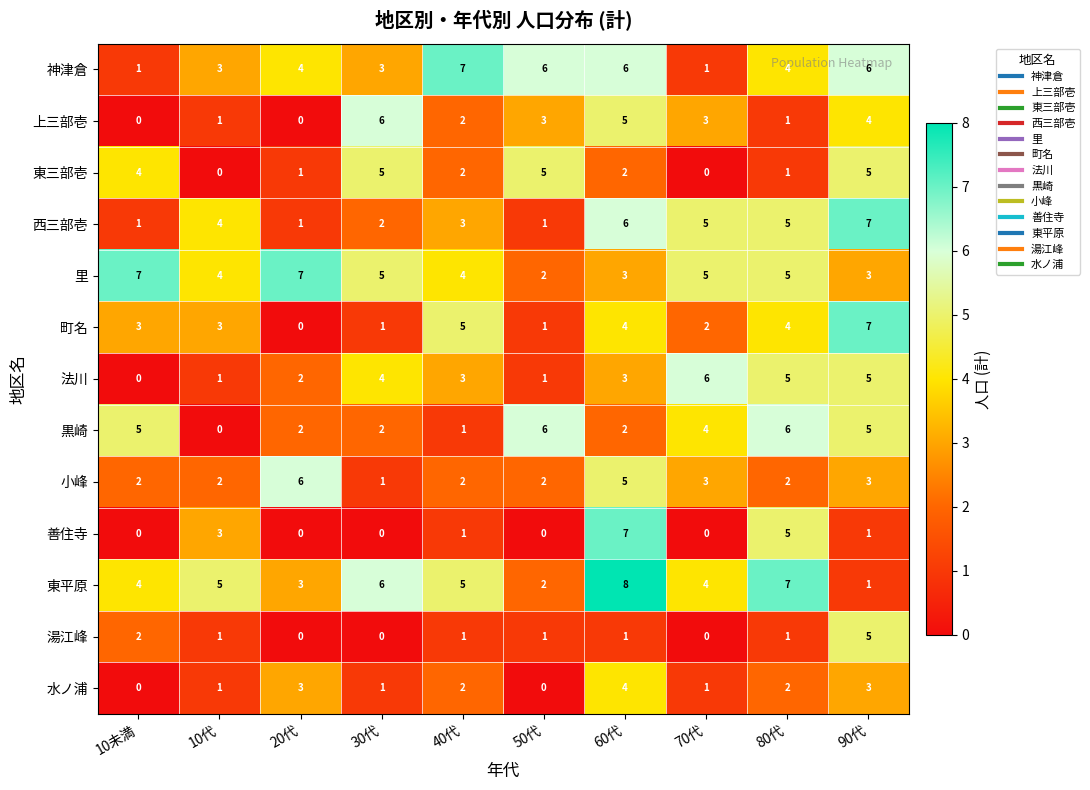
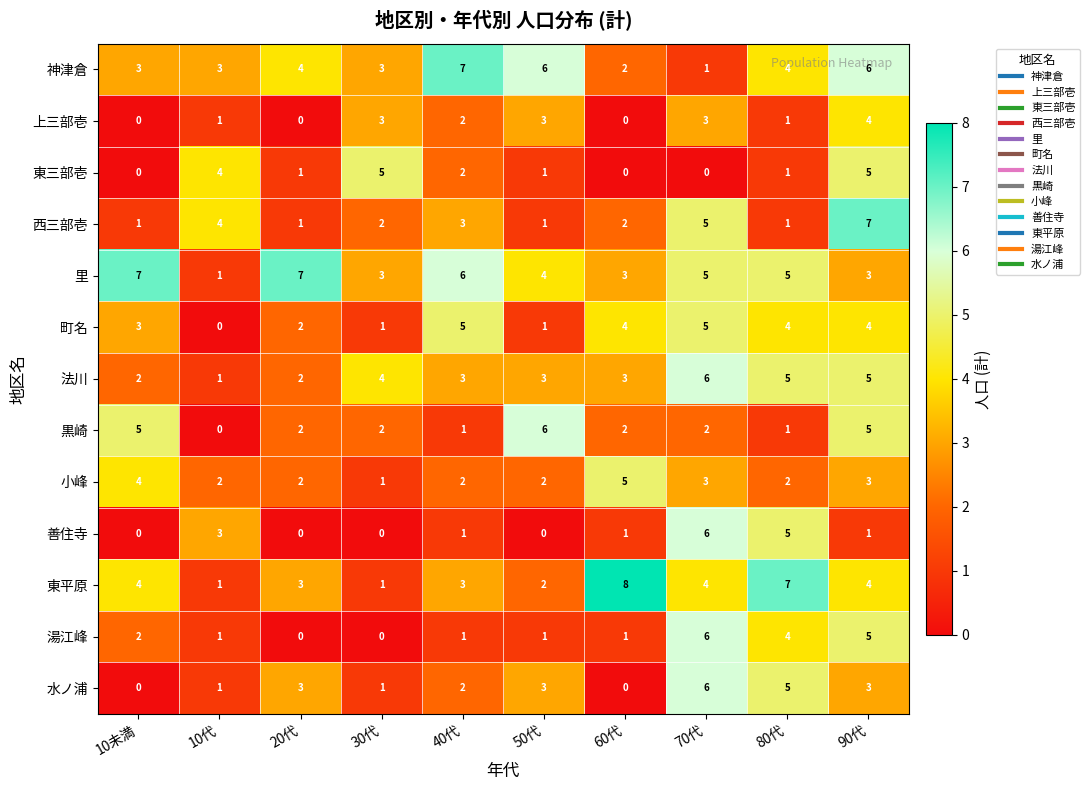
  {
    "神津倉": {
-     "10未満": 1,
+     "10未満": 3,
      "10代": 3,
      "20代": 4,
      "30代": 3,
      "40代": 7,
      "50代": 6,
-     "60代": 6,
+     "60代": 2,
      "70代": 1
    },
    "上三部壱": {
      "10未満": 0,
      "10代": 1,
      "20代": 0,
-     "30代": 6,
+     "30代": 3,
      "40代": 2,
      "50代": 3,
-     "60代": 5,
+     "60代": 0,
      "70代": 3,
      "80代": 1,
      "90代": 4
    },
    "東三部壱": {
-     "10未満": 4,
-     "10代": 0,
+     "10未満": 0,
+     "10代": 4,
      "20代": 1,
      "30代": 5,
      "40代": 2,
-     "50代": 5,
-     "60代": 2,
+     "50代": 1,
+     "60代": 0,
      "70代": 0,
      "80代": 1,
      "90代": 5
    },
    "西三部壱": {
      "10未満": 1,
      "10代": 4,
      "20代": 1,
      "30代": 2,
      "40代": 3,
      "50代": 1,
-     "60代": 6,
+     "60代": 2,
      "70代": 5,
-     "80代": 5,
+     "80代": 1,
      "90代": 7
    },
    "里": {
      "10未満": 7,
-     "10代": 4,
+     "10代": 1,
      "20代": 7,
-     "30代": 5,
-     "40代": 4,
-     "50代": 2,
+     "30代": 3,
+     "40代": 6,
+     "50代": 4,
      "60代": 3,
      "70代": 5,
      "80代": 5,
      "90代": 3
    },
    "町名": {
      "10未満": 3,
-     "10代": 3,
-     "20代": 0,
+     "10代": 0,
+     "20代": 2,
      "30代": 1,
      "40代": 5,
      "50代": 1,
      "60代": 4,
-     "70代": 2,
+     "70代": 5,
      "80代": 4,
-     "90代": 7
+     "90代": 4
    },
    "法川": {
-     "10未満": 0,
+     "10未満": 2,
      "10代": 1,
      "20代": 2,
      "30代": 4,
      "40代": 3,
-     "50代": 1,
+     "50代": 3,
      "60代": 3,
      "70代": 6,
      "80代": 5,
      "90代": 5
    },
    "黒崎": {
      "10未満": 5,
      "10代": 0,
      "20代": 2,
      "30代": 2,
      "40代": 1,
      "50代": 6,
      "60代": 2,
-     "70代": 4,
-     "80代": 6,
+     "70代": 2,
+     "80代": 1,
      "90代": 5
    },
    "小峰": {
-     "10未満": 2,
+     "10未満": 4,
      "10代": 2,
-     "20代": 6,
+     "20代": 2,
      "30代": 1,
      "40代": 2,
      "50代": 2,
      "60代": 5,
      "70代": 3,
      "80代": 2,
      "90代": 3
    },
    "善住寺": {
      "10未満": 0,
      "10代": 3,
      "20代": 0,
      "30代": 0,
      "40代": 1,
      "50代": 0,
-     "60代": 7,
-     "70代": 0,
+     "60代": 1,
+     "70代": 6,
      "80代": 5,
      "90代": 1
    },
    "東平原": {
      "10未満": 4,
-     "10代": 5,
+     "10代": 1,
      "20代": 3,
-     "30代": 6,
-     "40代": 5,
+     "30代": 1,
+     "40代": 3,
      "50代": 2,
      "60代": 8,
      "70代": 4,
      "80代": 7,
-     "90代": 1
+     "90代": 4
    },
    "湯江峰": {
      "10未満": 2,
      "10代": 1,
      "20代": 0,
      "30代": 0,
      "40代": 1,
      "50代": 1,
      "60代": 1,
-     "70代": 0,
-     "80代": 1,
+     "70代": 6,
+     "80代": 4,
      "90代": 5
    },
    "水ノ浦": {
      "10未満": 0,
      "10代": 1,
      "20代": 3,
      "30代": 1,
      "40代": 2,
-     "50代": 0,
-     "60代": 4,
-     "70代": 1,
-     "80代": 2,
+     "50代": 3,
+     "60代": 0,
+     "70代": 6,
+     "80代": 5,
      "90代": 3
    }
  }
